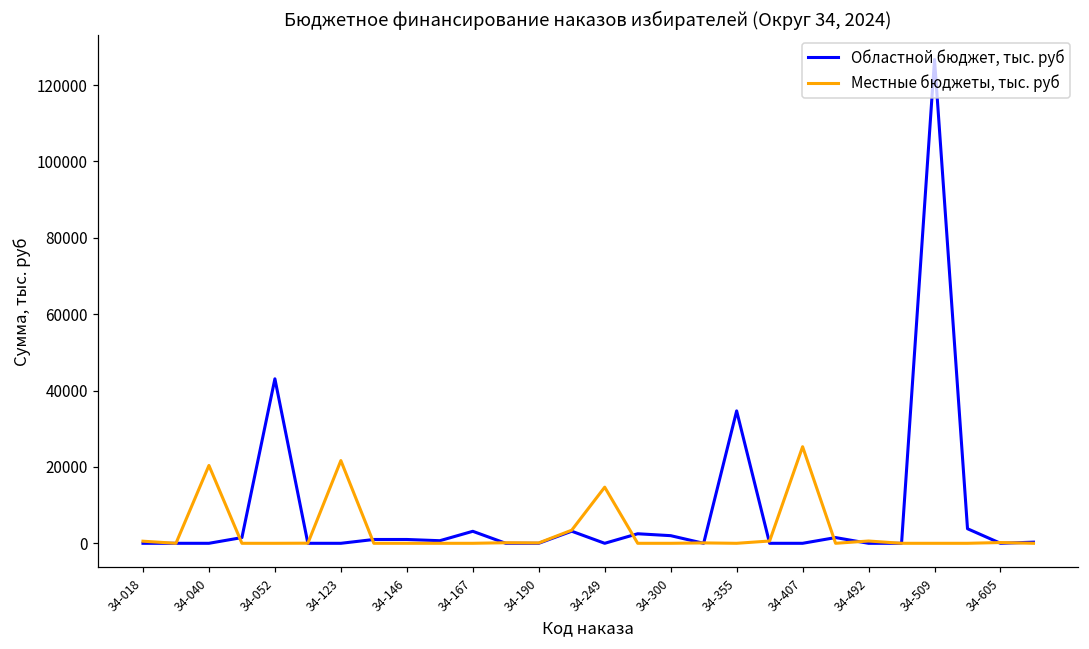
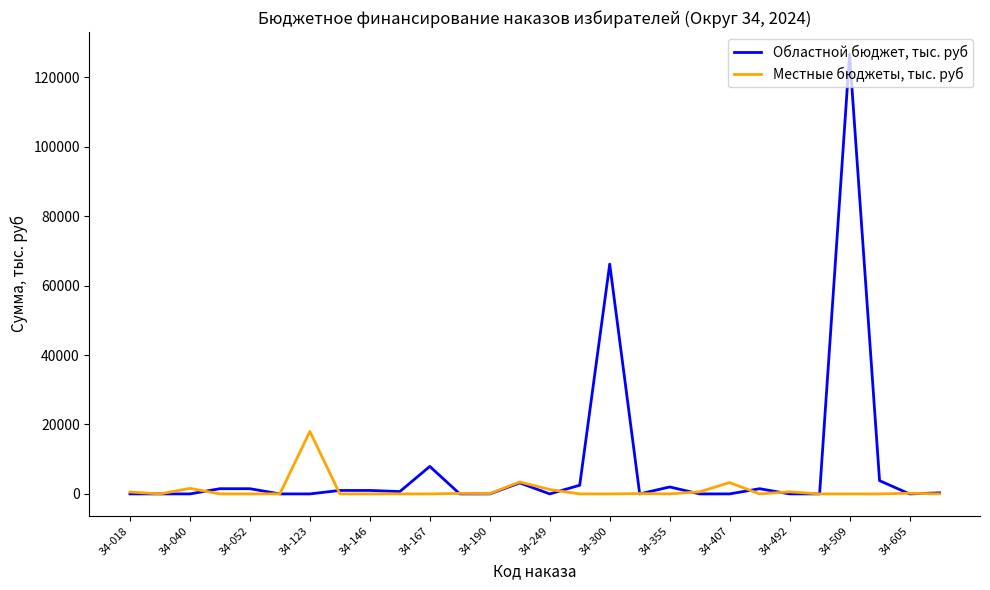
  {
    "Областной бюджет, тыс. руб": {
      "34-040": 0,
-     "34-052": 43000,
+     "34-052": 2000,
      "34-123": 0,
      "34-146": 1000,
-     "34-167": 3000,
+     "34-167": 8000,
      "34-249": 0,
-     "34-300": 2000,
-     "34-355": 35000,
+     "34-300": 66000,
+     "34-355": 2000,
      "34-407": 0
    },
    "Местные бюджеты, тыс. руб": {
-     "34-040": 20000,
+     "34-040": 2000,
      "34-052": 0,
-     "34-123": 22000,
+     "34-123": 18000,
      "34-146": 0,
      "34-167": 0,
-     "34-249": 15000,
+     "34-249": 1000,
      "34-300": 0,
      "34-355": 0,
-     "34-407": 25000,
+     "34-407": 3000,
      "34-509": 0
    }
  }
